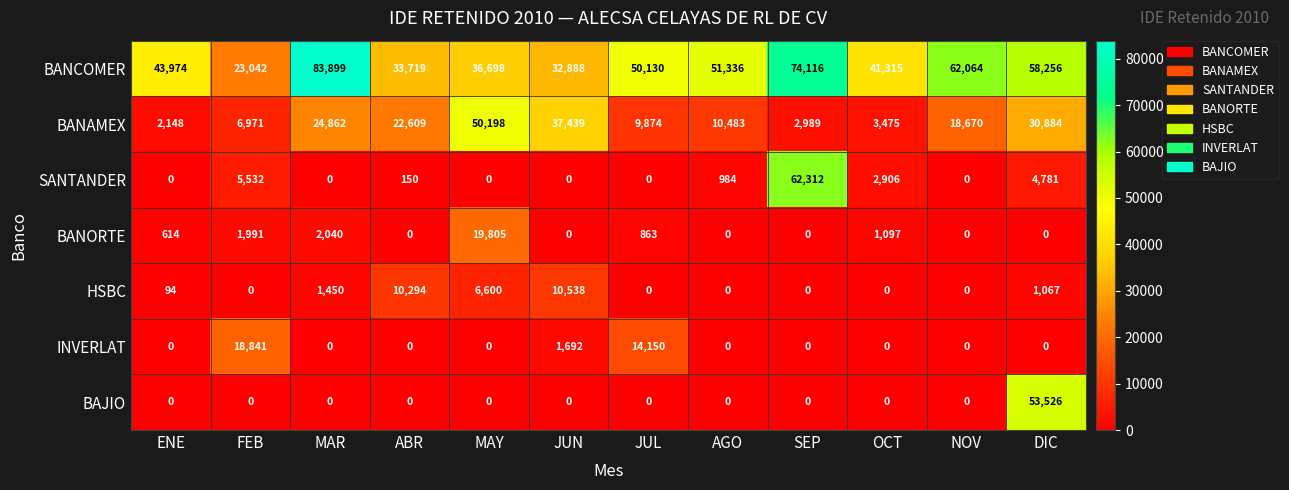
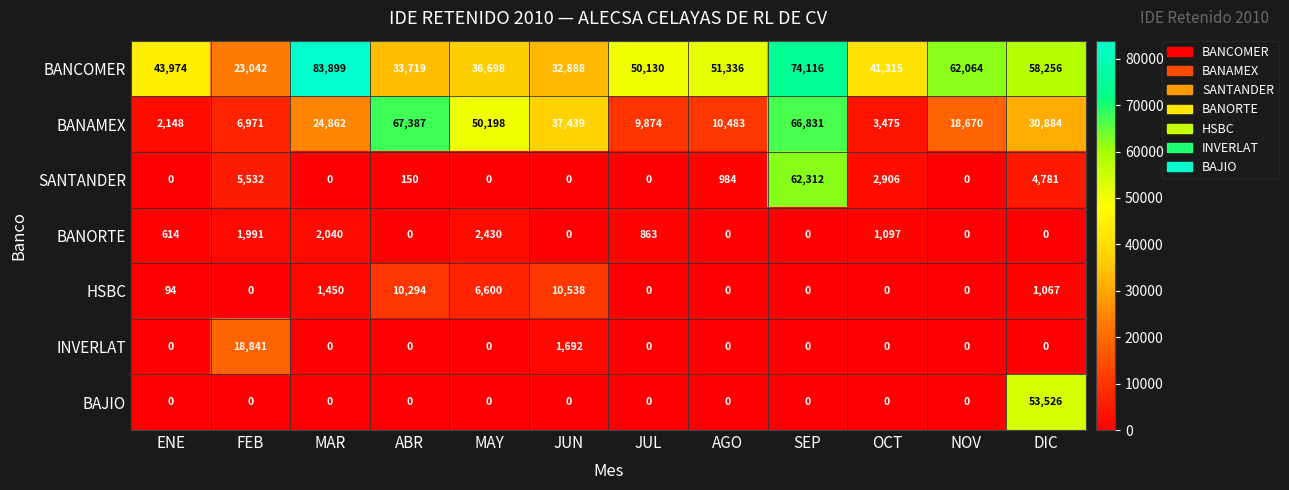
  {
    "BANCOMER": {
      "ENE": "43,974",
      "FEB": "23,042",
      "MAR": "83,899",
      "ABR": "33,719",
      "MAY": "36,698",
      "JUN": "32,888",
      "JUL": "50,130",
      "AGO": "51,336",
      "SEP": "74,116",
      "OCT": "41,315",
      "NOV": "62,064",
      "DIC": "58,256"
    },
    "BANAMEX": {
      "ENE": "2,148",
      "FEB": "6,971",
      "MAR": "24,862",
-     "ABR": "22,609",
+     "ABR": "67,387",
      "MAY": "50,198",
      "JUN": "37,439",
      "JUL": "9,874",
      "AGO": "10,483",
-     "SEP": "2,989",
+     "SEP": "66,831",
      "OCT": "3,475",
      "NOV": "18,670",
      "DIC": "30,884"
    },
    "SANTANDER": {
      "ENE": "0",
      "FEB": "5,532",
      "MAR": "0",
      "ABR": "150",
      "MAY": "0",
      "JUN": "0",
      "JUL": "0",
      "AGO": "984",
      "SEP": "62,312",
      "OCT": "2,906",
      "NOV": "0",
      "DIC": "4,781"
    },
    "BANORTE": {
      "ENE": "614",
      "FEB": "1,991",
      "MAR": "2,040",
      "ABR": "0",
-     "MAY": "19,805",
+     "MAY": "2,430",
      "JUN": "0",
      "JUL": "863",
      "AGO": "0",
      "SEP": "0",
      "OCT": "1,097",
      "NOV": "0",
      "DIC": "0"
    },
    "HSBC": {
      "ENE": "94",
      "FEB": "0",
      "MAR": "1,450",
      "ABR": "10,294",
      "MAY": "6,600",
      "JUN": "10,538",
      "JUL": "0",
      "AGO": "0",
      "SEP": "0",
      "OCT": "0",
      "NOV": "0",
      "DIC": "1,067"
    },
    "INVERLAT": {
      "ENE": "0",
      "FEB": "18,841",
      "MAR": "0",
      "ABR": "0",
      "MAY": "0",
      "JUN": "1,692",
-     "JUL": "14,150",
+     "JUL": "0",
      "AGO": "0",
      "SEP": "0",
      "OCT": "0",
      "NOV": "0",
      "DIC": "0"
    },
    "BAJIO": {
      "ENE": "0",
      "FEB": "0",
      "MAR": "0",
      "ABR": "0",
      "MAY": "0",
      "JUN": "0",
      "JUL": "0",
      "AGO": "0",
      "SEP": "0",
      "OCT": "0",
      "NOV": "0",
      "DIC": "53,526"
    }
  }
